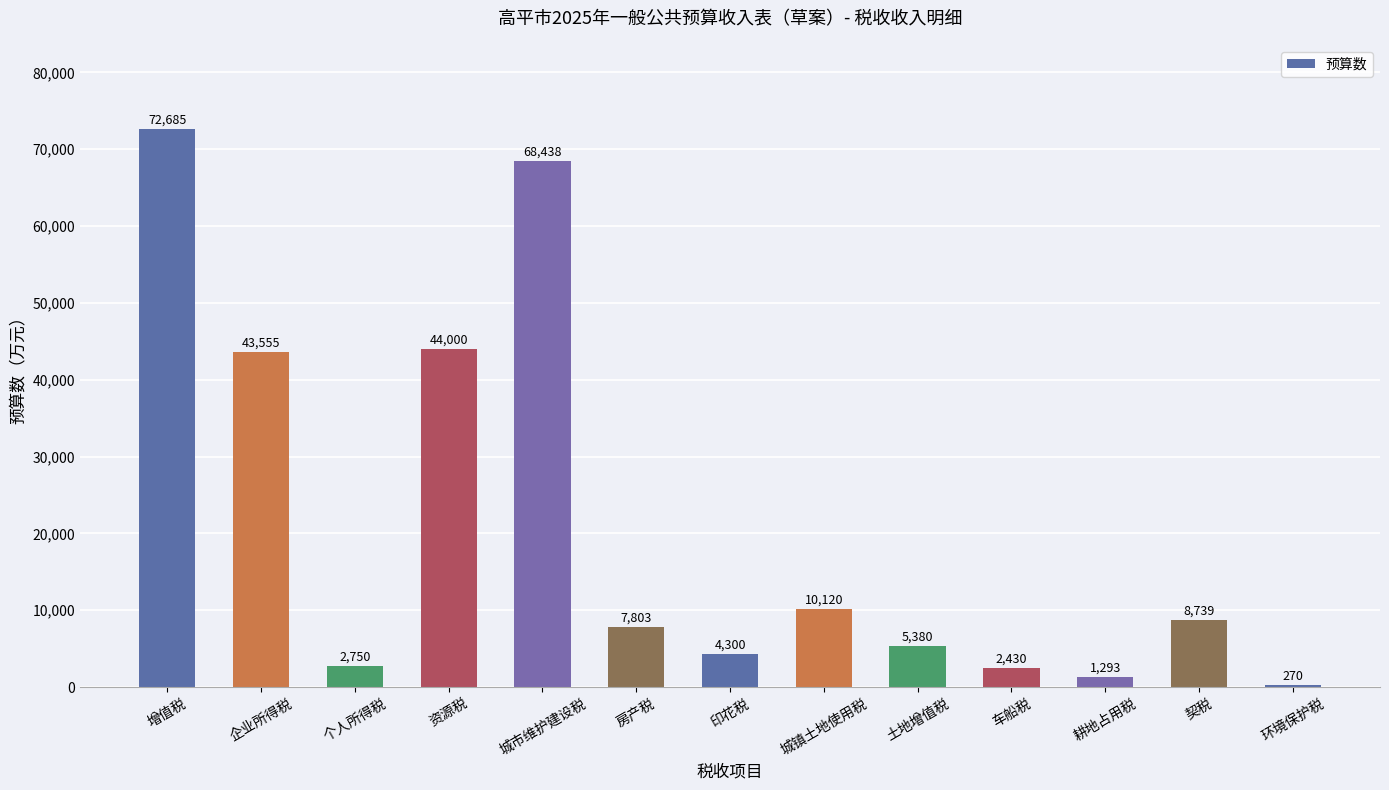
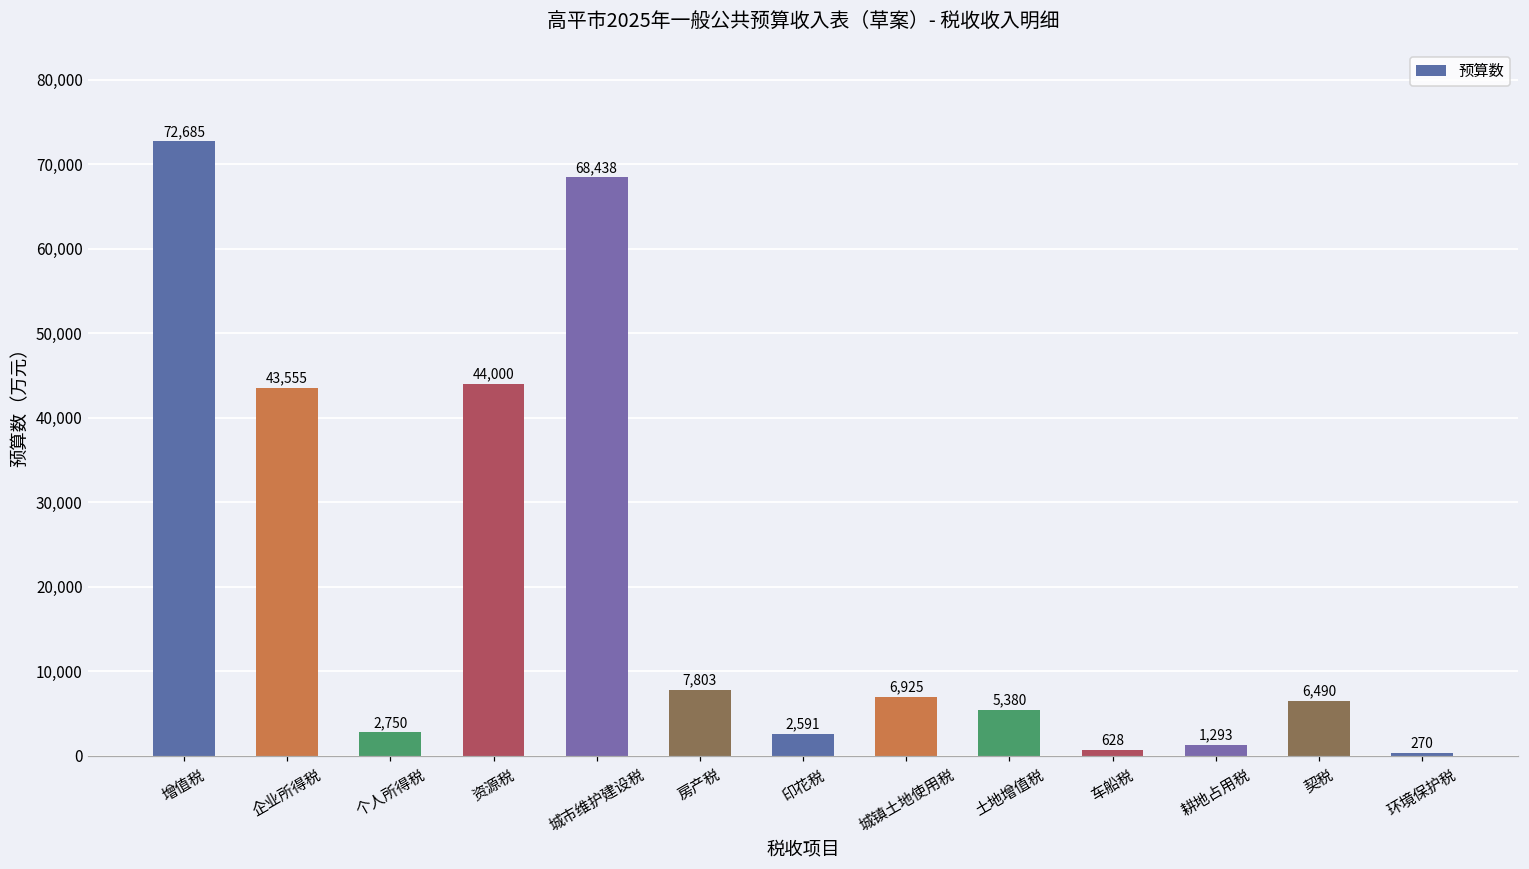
  {
    "增值税": "72,685",
    "企业所得税": "43,555",
    "个人所得税": "2,750",
    "资源税": "44,000",
    "城市维护建设税": "68,438",
    "房产税": "7,803",
-   "印花税": "4,300",
-   "城镇土地使用税": "10,120",
+   "印花税": "2,591",
+   "城镇土地使用税": "6,925",
    "土地增值税": "5,380",
-   "车船税": "2,430",
+   "车船税": "628",
    "耕地占用税": "1,293",
-   "契税": "8,739",
+   "契税": "6,490",
    "环境保护税": "270"
  }
